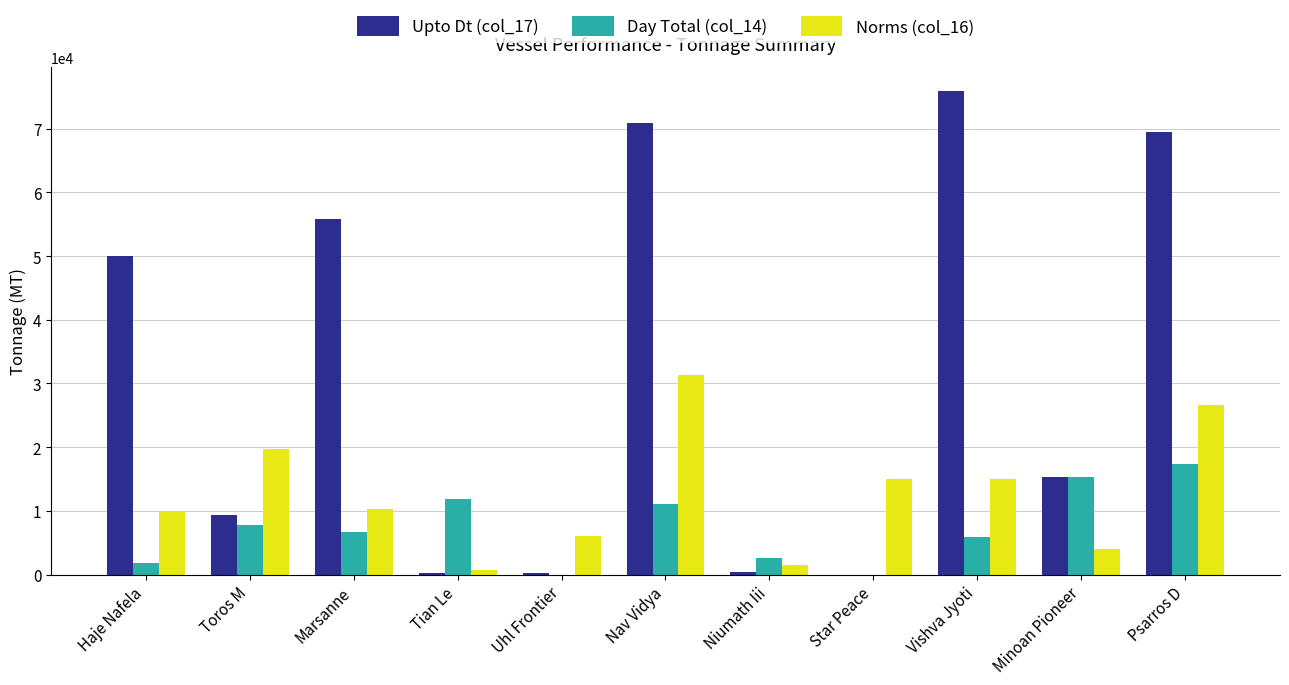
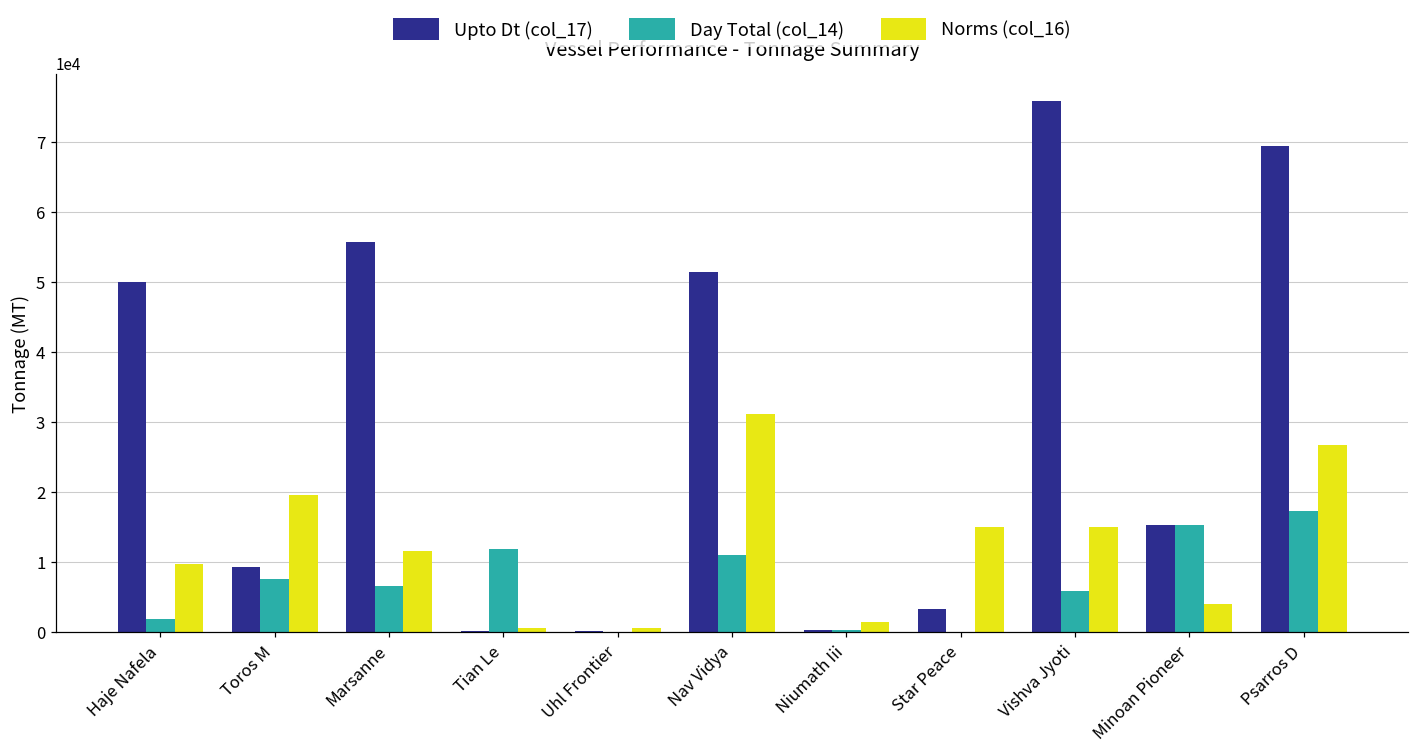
  {
    "Upto Dt (col_17)": {
      "Haje Nafela": 50000,
      "Toros M": 9000,
      "Marsanne": 56000,
-     "Nav Vidya": 71000,
-     "Star Peace": 0,
+     "Nav Vidya": 51000,
+     "Star Peace": 3000,
      "Vishva Jyoti": 76000,
      "Minoan Pioneer": 15000,
      "Psarros D": 70000
    },
    "Day Total (col_14)": {
      "Haje Nafela": 2000,
      "Toros M": 8000,
      "Marsanne": 7000,
      "Tian Le": 12000,
      "Uhl Frontier": 0,
      "Nav Vidya": 11000,
-     "Niumath Iii": 3000,
+     "Niumath Iii": 0,
      "Star Peace": 0,
      "Vishva Jyoti": 6000,
      "Minoan Pioneer": 15000,
      "Psarros D": 17000
    },
    "Norms (col_16)": {
      "Haje Nafela": 10000,
      "Toros M": 20000,
-     "Marsanne": 10000,
+     "Marsanne": 12000,
      "Tian Le": 1000,
-     "Uhl Frontier": 6000,
+     "Uhl Frontier": 1000,
      "Nav Vidya": 31000,
      "Niumath Iii": 2000,
      "Star Peace": 15000,
      "Vishva Jyoti": 15000,
      "Minoan Pioneer": 4000,
      "Psarros D": 27000
    }
  }
